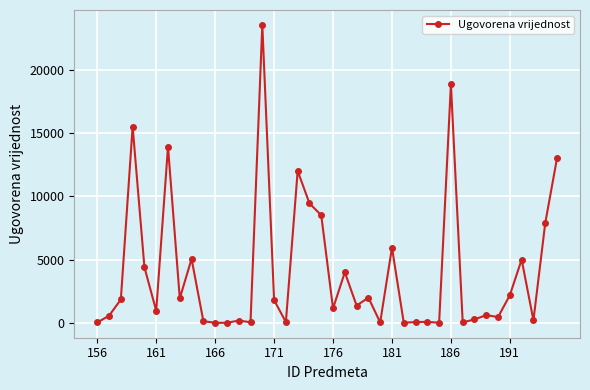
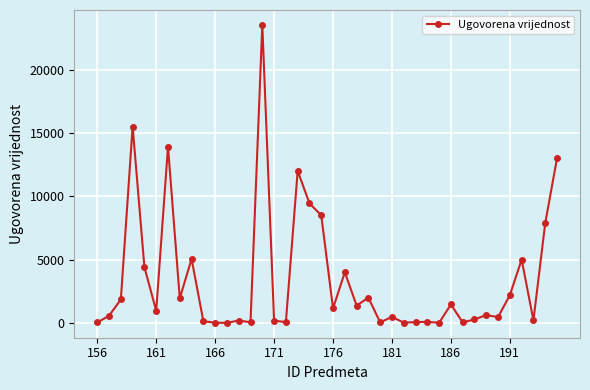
  {
    "156": 0,
    "161": 1000,
    "166": 0,
-   "171": 1800,
+   "171": 200,
    "176": 1100,
-   "181": 5900,
-   "186": 18800,
+   "181": 500,
+   "186": 1500,
    "191": 2200
  }
